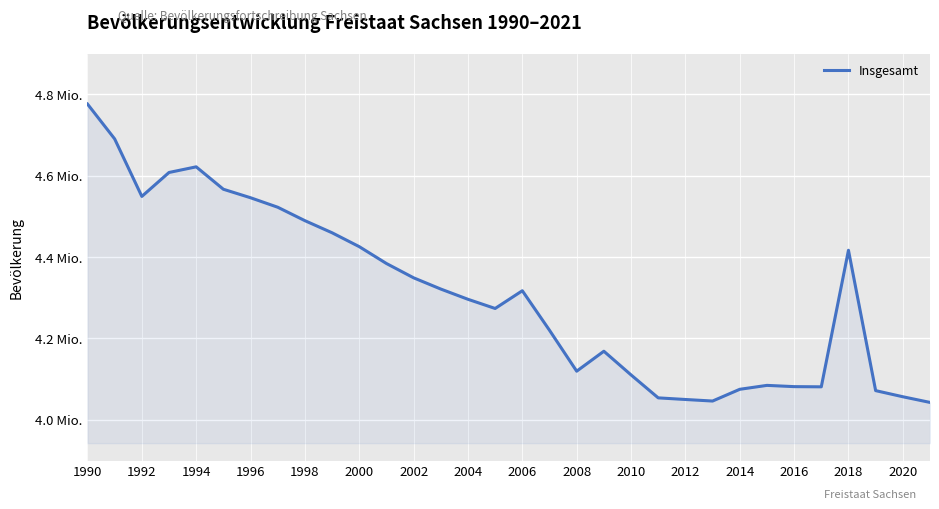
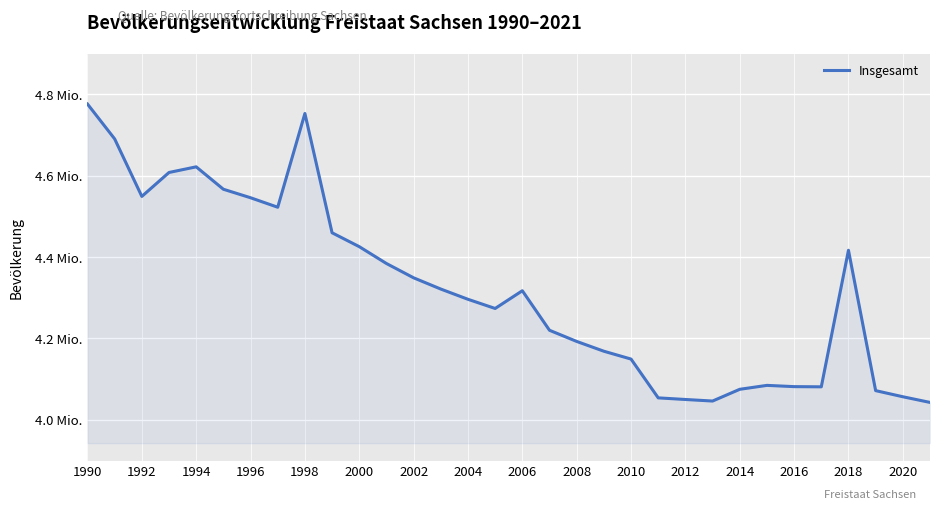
  {
    "1990": "4.78 Mio.",
    "1992": "4.55 Mio.",
    "1994": "4.62 Mio.",
    "1996": "4.55 Mio.",
-   "1998": "4.49 Mio.",
+   "1998": "4.75 Mio.",
    "2000": "4.43 Mio.",
    "2002": "4.35 Mio.",
    "2004": "4.30 Mio.",
    "2006": "4.32 Mio.",
-   "2008": "4.12 Mio.",
-   "2010": "4.11 Mio.",
+   "2008": "4.19 Mio.",
+   "2010": "4.15 Mio.",
    "2012": "4.05 Mio.",
    "2014": "4.08 Mio.",
    "2016": "4.08 Mio.",
    "2018": "4.42 Mio.",
    "2020": "4.06 Mio."
  }
